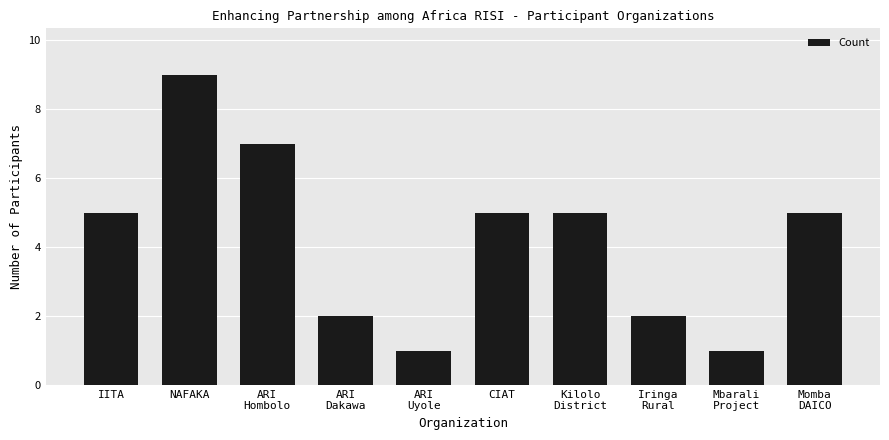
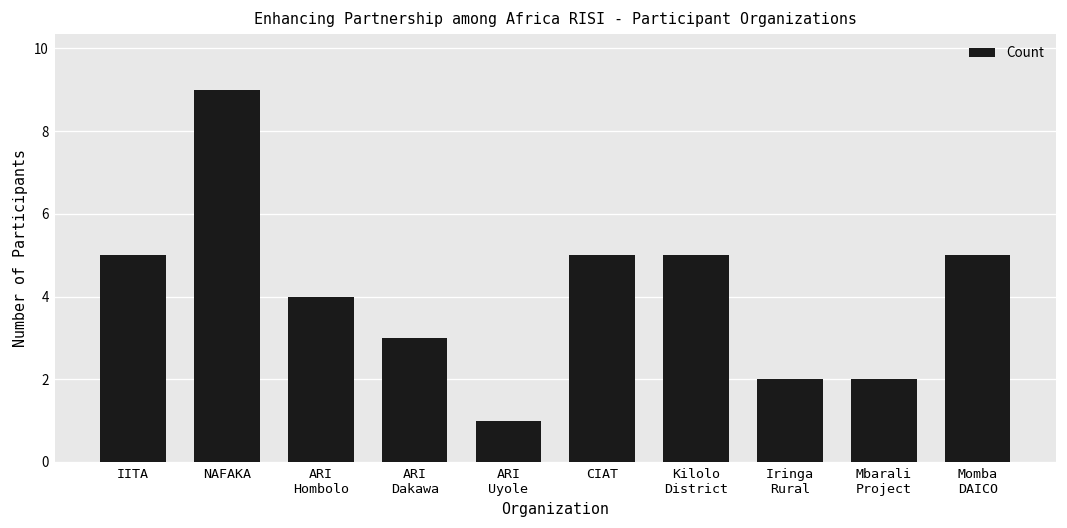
  {
    "IITA": 5,
    "NAFAKA": 9,
-   "ARI Hombolo": 7,
-   "ARI Dakawa": 2,
+   "ARI Hombolo": 4,
+   "ARI Dakawa": 3,
    "ARI Uyole": 1,
    "CIAT": 5,
    "Kilolo District": 5,
    "Iringa Rural": 2,
-   "Mbarali Project": 1,
+   "Mbarali Project": 2,
    "Momba DAICO": 5
  }
